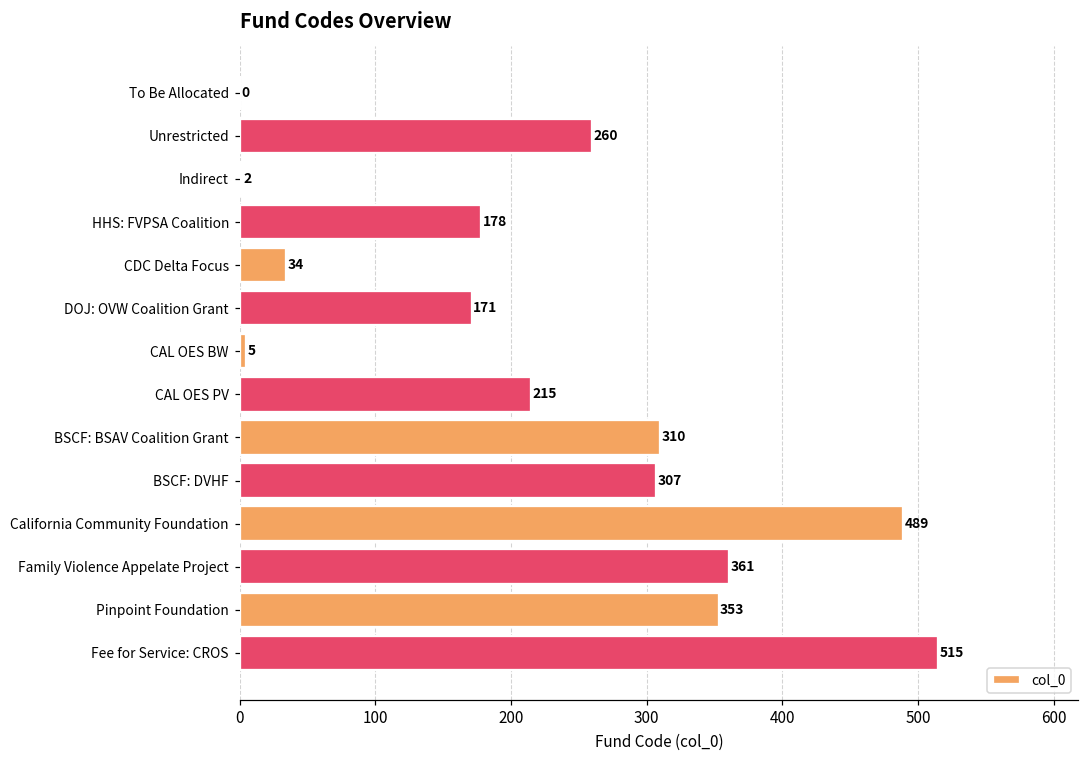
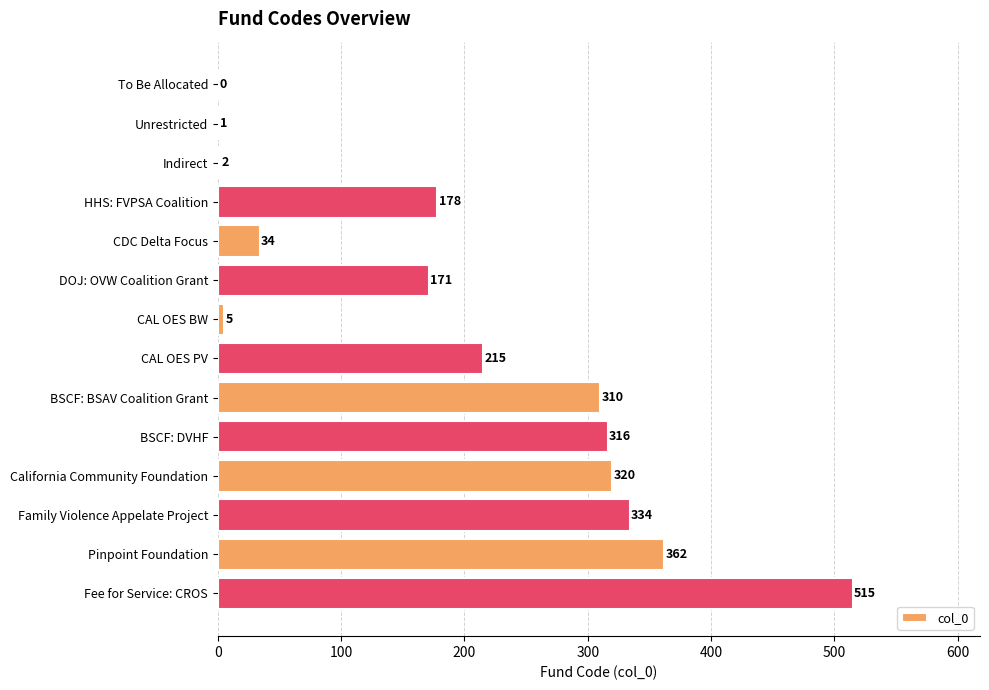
  {
    "To Be Allocated": 0,
-   "Unrestricted": 260,
+   "Unrestricted": 1,
    "Indirect": 2,
    "HHS: FVPSA Coalition": 178,
    "CDC Delta Focus": 34,
    "DOJ: OVW Coalition Grant": 171,
    "CAL OES BW": 5,
    "CAL OES PV": 215,
    "BSCF: BSAV Coalition Grant": 310,
-   "BSCF: DVHF": 307,
-   "California Community Foundation": 489,
-   "Family Violence Appelate Project": 361,
-   "Pinpoint Foundation": 353,
+   "BSCF: DVHF": 316,
+   "California Community Foundation": 320,
+   "Family Violence Appelate Project": 334,
+   "Pinpoint Foundation": 362,
    "Fee for Service: CROS": 515
  }
